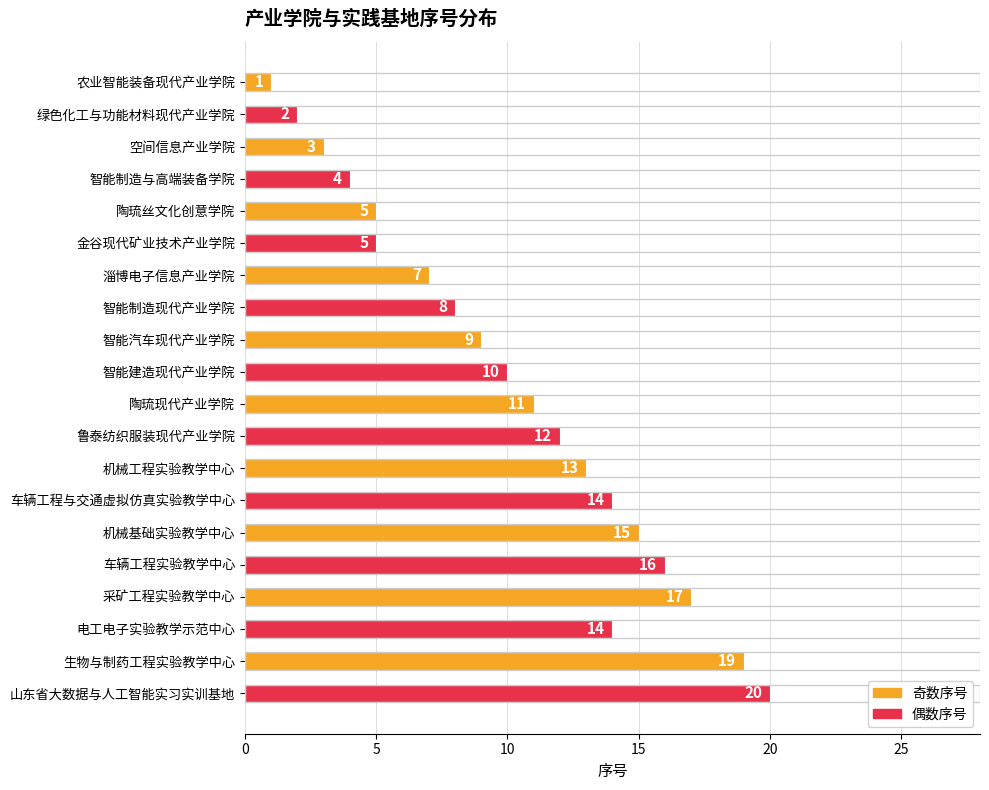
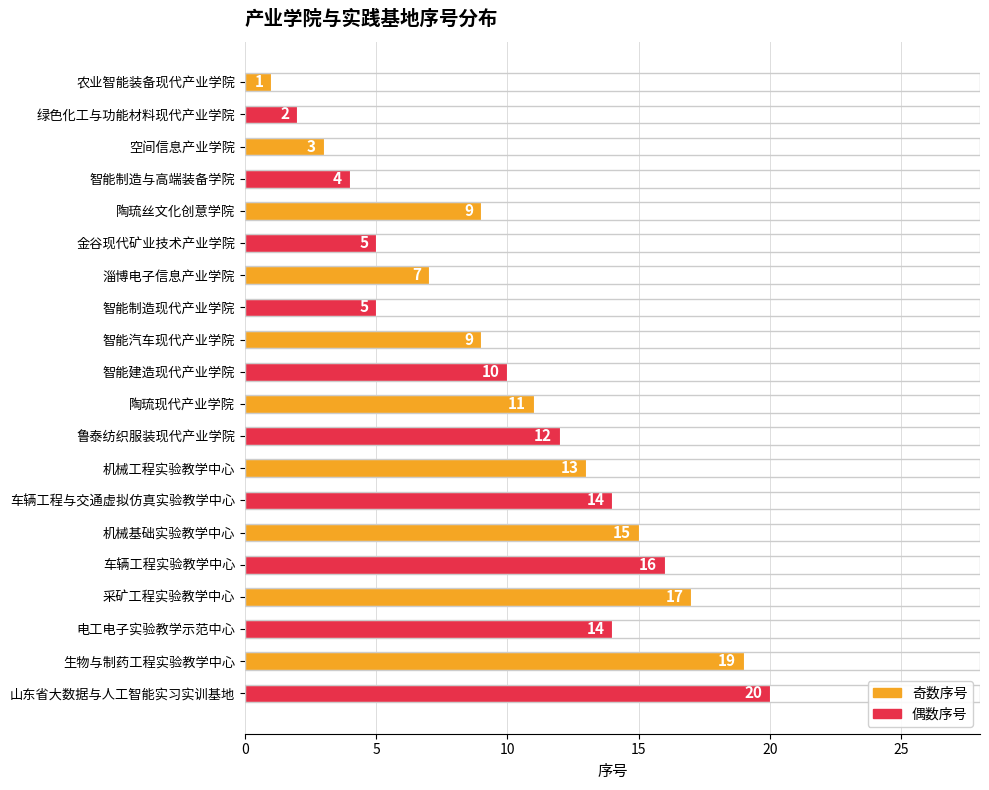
  {
    "农业智能装备现代产业学院": 1,
    "绿色化工与功能材料现代产业学院": 2,
    "空间信息产业学院": 3,
    "智能制造与高端装备学院": 4,
-   "陶琉丝文化创意学院": 5,
+   "陶琉丝文化创意学院": 9,
    "金谷现代矿业技术产业学院": 5,
    "淄博电子信息产业学院": 7,
-   "智能制造现代产业学院": 8,
+   "智能制造现代产业学院": 5,
    "智能汽车现代产业学院": 9,
    "智能建造现代产业学院": 10,
    "陶琉现代产业学院": 11,
    "鲁泰纺织服装现代产业学院": 12,
    "机械工程实验教学中心": 13,
    "车辆工程与交通虚拟仿真实验教学中心": 14,
    "机械基础实验教学中心": 15,
    "车辆工程实验教学中心": 16,
    "采矿工程实验教学中心": 17,
    "电工电子实验教学示范中心": 14,
    "生物与制药工程实验教学中心": 19,
    "山东省大数据与人工智能实习实训基地": 20
  }
